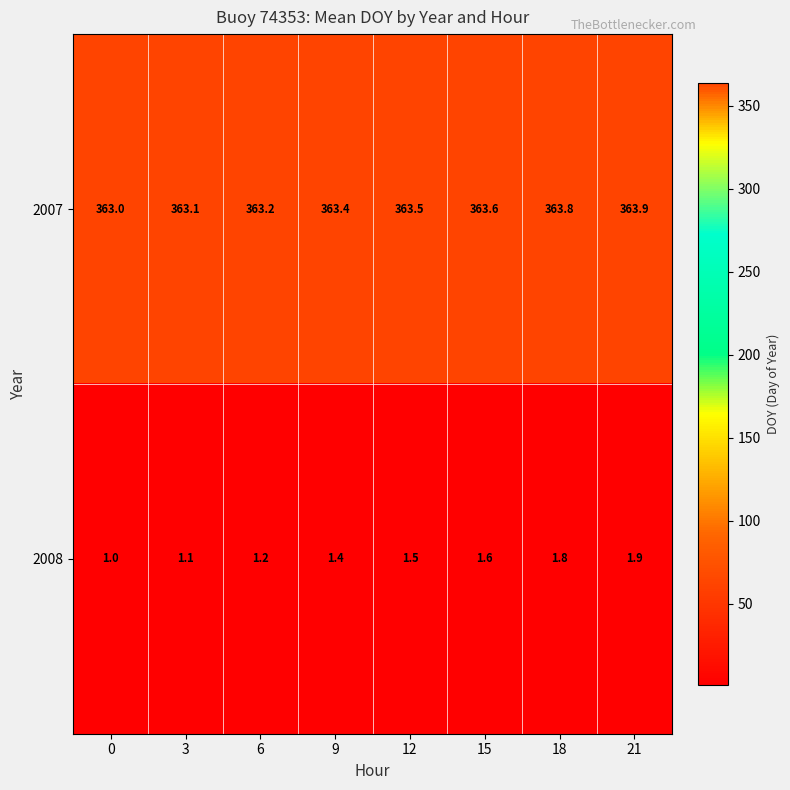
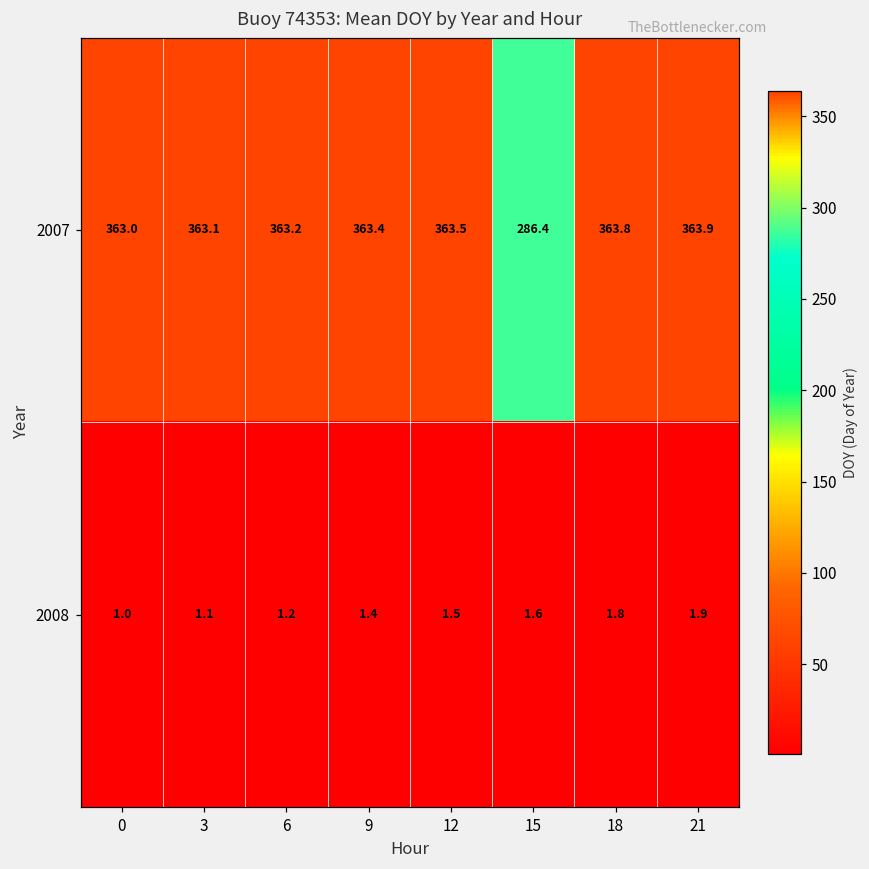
  {
    "2007": {
      "0": 363.0,
      "3": 363.1,
      "6": 363.2,
      "9": 363.4,
      "12": 363.5,
-     "15": 363.6,
+     "15": 286.4,
      "18": 363.8,
      "21": 363.9
    },
    "2008": {
      "0": 1.0,
      "3": 1.1,
      "6": 1.2,
      "9": 1.4,
      "12": 1.5,
      "15": 1.6,
      "18": 1.8,
      "21": 1.9
    }
  }
